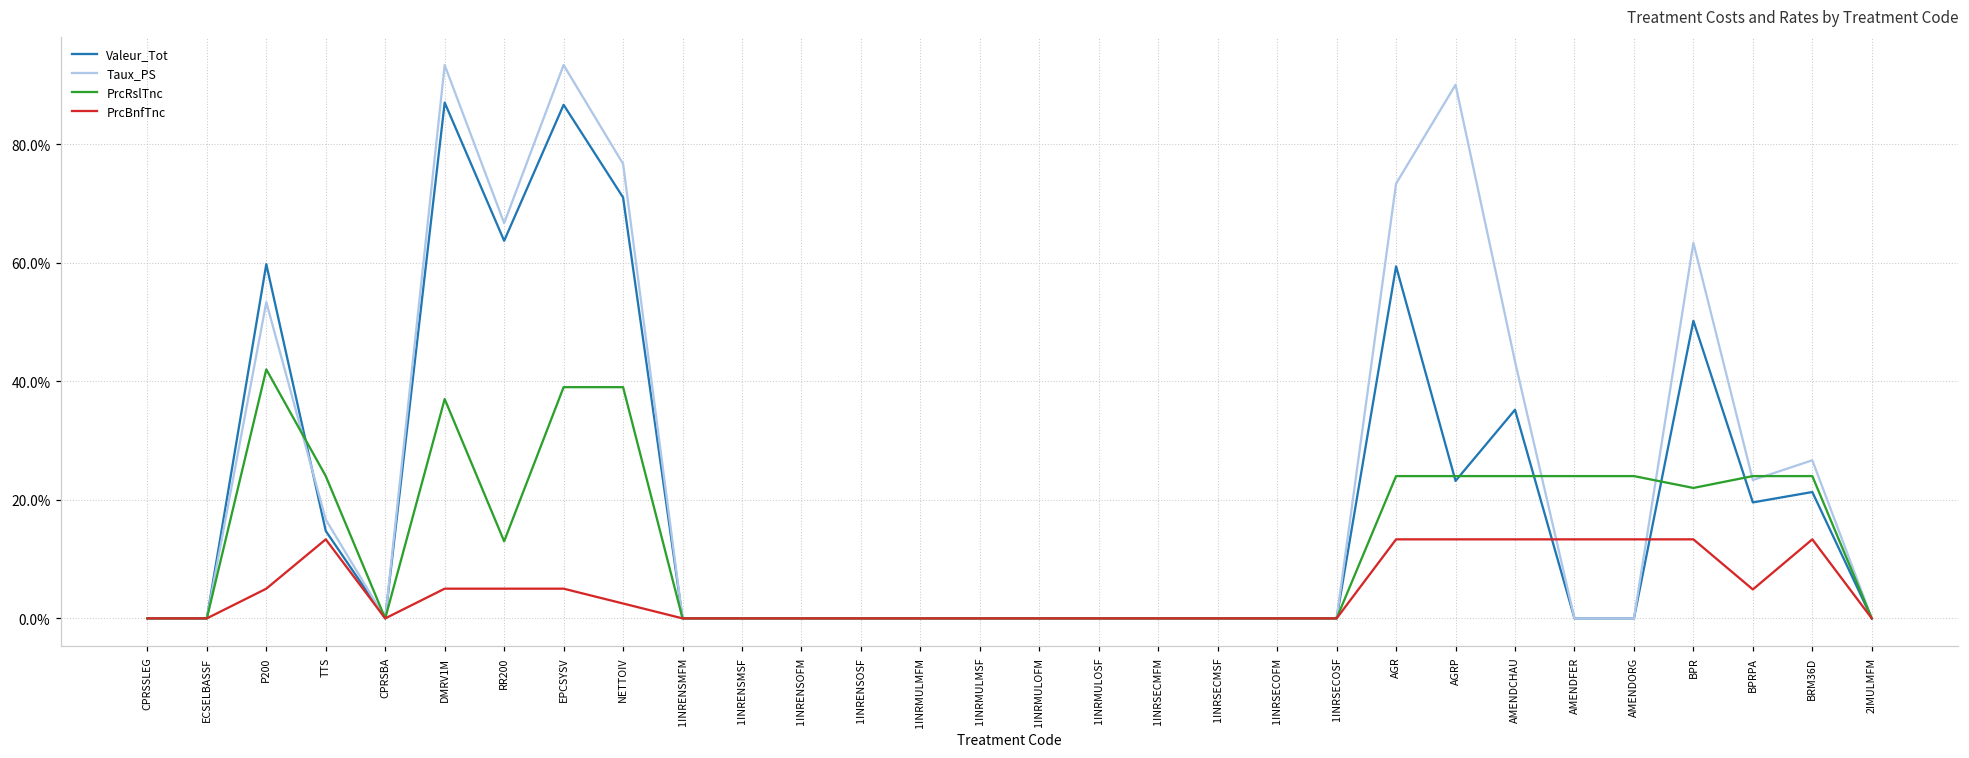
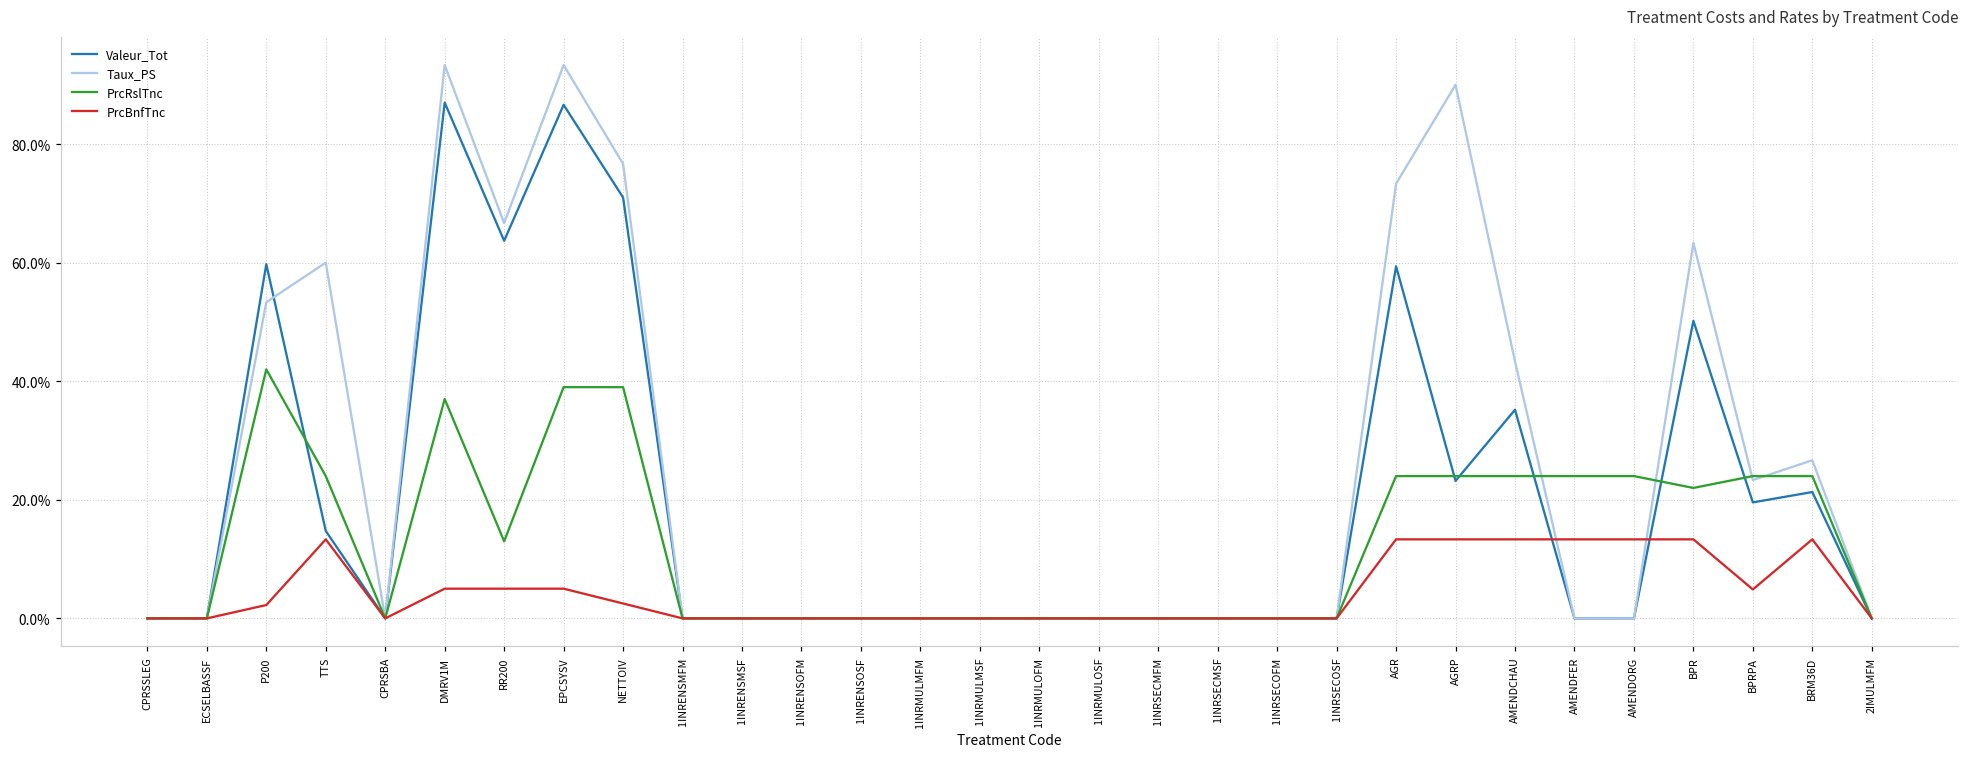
  {
    "Valeur_Tot": {
      "P200": "60%",
      "TTS": "15%",
      "DMRV1M": "87%",
      "RR200": "64%",
      "EPCSYSV": "87%",
      "NETTOIV": "71%",
      "AGR": "59%",
      "AGRP": "23%",
      "AMENDCHAU": "35%",
      "BPR": "50%",
      "BPRPA": "20%",
      "BRM36D": "21%"
    },
    "Taux_PS": {
      "P200": "53%",
-     "TTS": "17%",
+     "TTS": "60%",
      "DMRV1M": "93%",
      "RR200": "67%",
      "EPCSYSV": "93%",
      "NETTOIV": "77%",
      "AGR": "73%",
      "AGRP": "90%",
      "AMENDCHAU": "43%",
      "BPR": "63%",
      "BPRPA": "23%",
      "BRM36D": "27%"
    },
    "PrcRslTnc": {
      "P200": "42%",
      "TTS": "24%",
      "DMRV1M": "37%",
      "RR200": "13%",
      "EPCSYSV": "39%",
      "NETTOIV": "39%",
      "AGR": "24%",
      "AGRP": "24%",
      "AMENDCHAU": "24%",
      "AMENDFER": "24%",
      "AMENDORG": "24%",
      "BPR": "22%",
      "BPRPA": "24%",
      "BRM36D": "24%"
    },
    "PrcBnfTnc": {
-     "P200": "5%",
+     "P200": "2%",
      "TTS": "13%",
      "DMRV1M": "5%",
      "RR200": "5%",
      "EPCSYSV": "5%",
      "NETTOIV": "3%",
      "AGR": "13%",
      "AGRP": "13%",
      "AMENDCHAU": "13%",
      "AMENDFER": "13%",
      "AMENDORG": "13%",
      "BPR": "13%",
      "BPRPA": "5%",
      "BRM36D": "13%"
    }
  }
